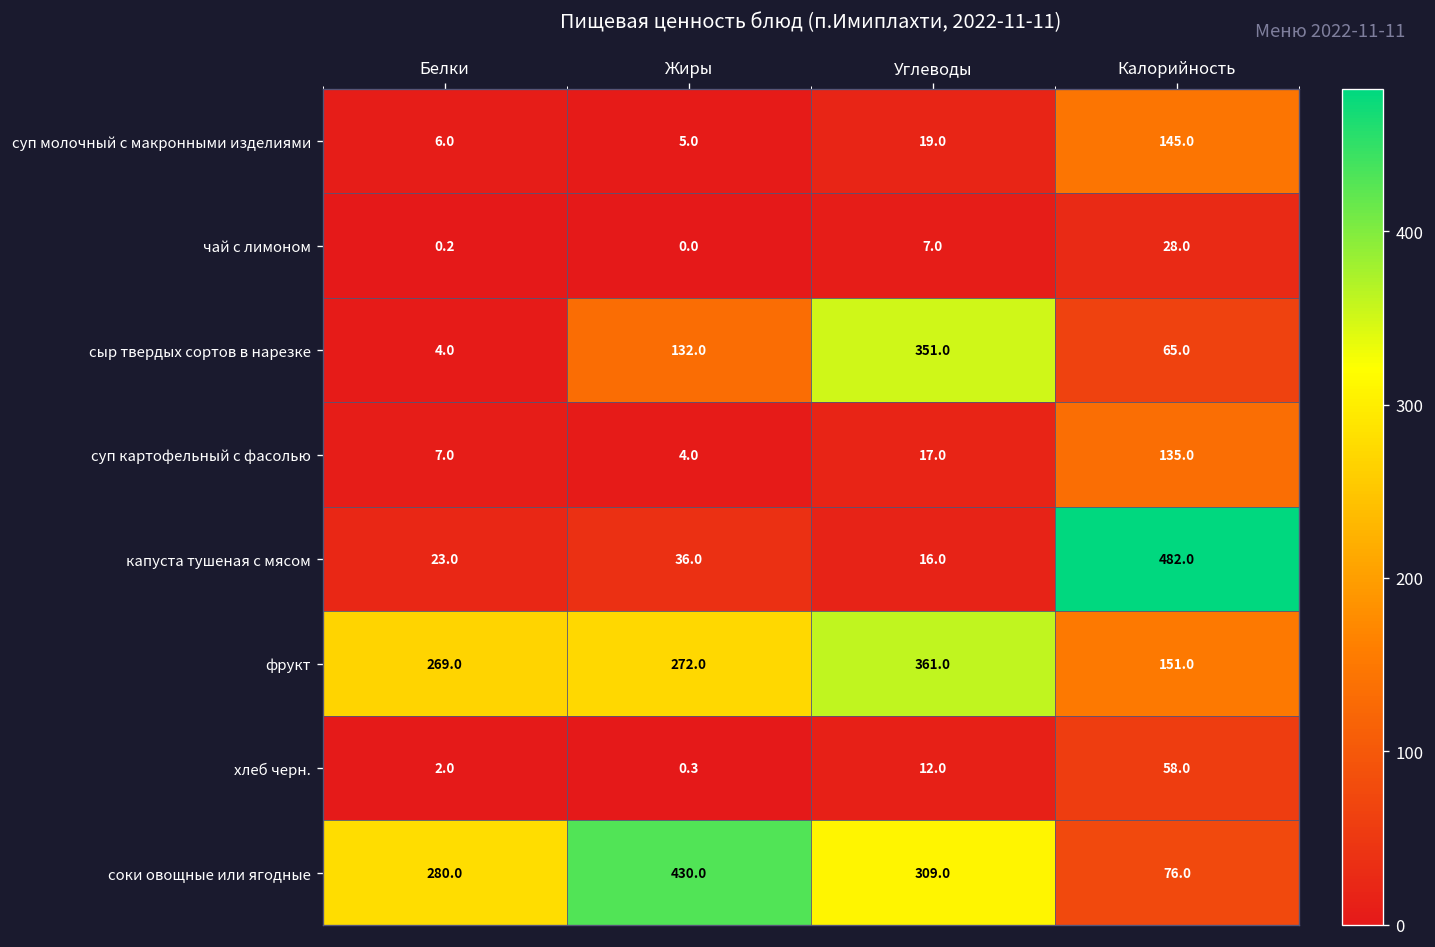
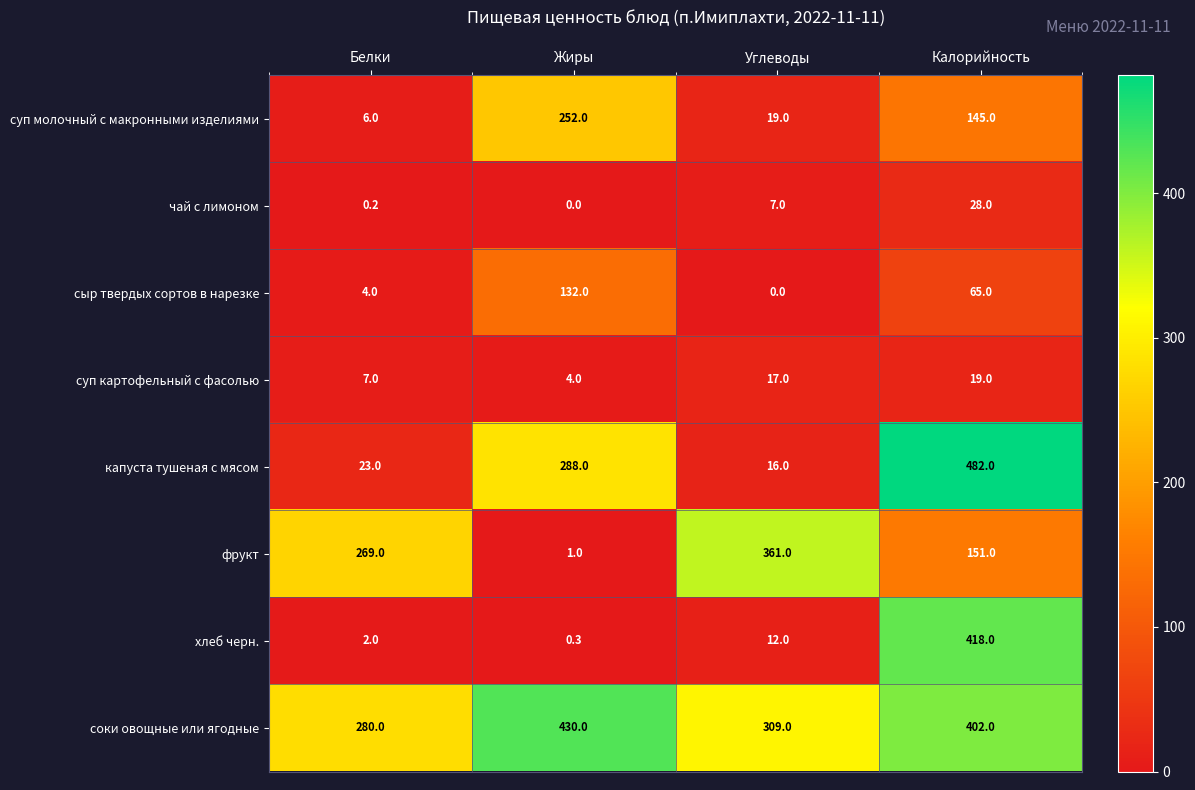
  {
    "суп молочный с макронными изделиями": {
      "Белки": 6.0,
-     "Жиры": 5.0,
+     "Жиры": 252.0,
      "Углеводы": 19.0,
      "Калорийность": 145.0
    },
    "чай с лимоном": {
      "Белки": 0.2,
      "Жиры": 0.0,
      "Углеводы": 7.0,
      "Калорийность": 28.0
    },
    "сыр твердых сортов в нарезке": {
      "Белки": 4.0,
      "Жиры": 132.0,
-     "Углеводы": 351.0,
+     "Углеводы": 0.0,
      "Калорийность": 65.0
    },
    "суп картофельный с фасолью": {
      "Белки": 7.0,
      "Жиры": 4.0,
      "Углеводы": 17.0,
-     "Калорийность": 135.0
+     "Калорийность": 19.0
    },
    "капуста тушеная с мясом": {
      "Белки": 23.0,
-     "Жиры": 36.0,
+     "Жиры": 288.0,
      "Углеводы": 16.0,
      "Калорийность": 482.0
    },
    "фрукт": {
      "Белки": 269.0,
-     "Жиры": 272.0,
+     "Жиры": 1.0,
      "Углеводы": 361.0,
      "Калорийность": 151.0
    },
    "хлеб черн.": {
      "Белки": 2.0,
      "Жиры": 0.3,
      "Углеводы": 12.0,
-     "Калорийность": 58.0
+     "Калорийность": 418.0
    },
    "соки овощные или ягодные": {
      "Белки": 280.0,
      "Жиры": 430.0,
      "Углеводы": 309.0,
-     "Калорийность": 76.0
+     "Калорийность": 402.0
    }
  }
